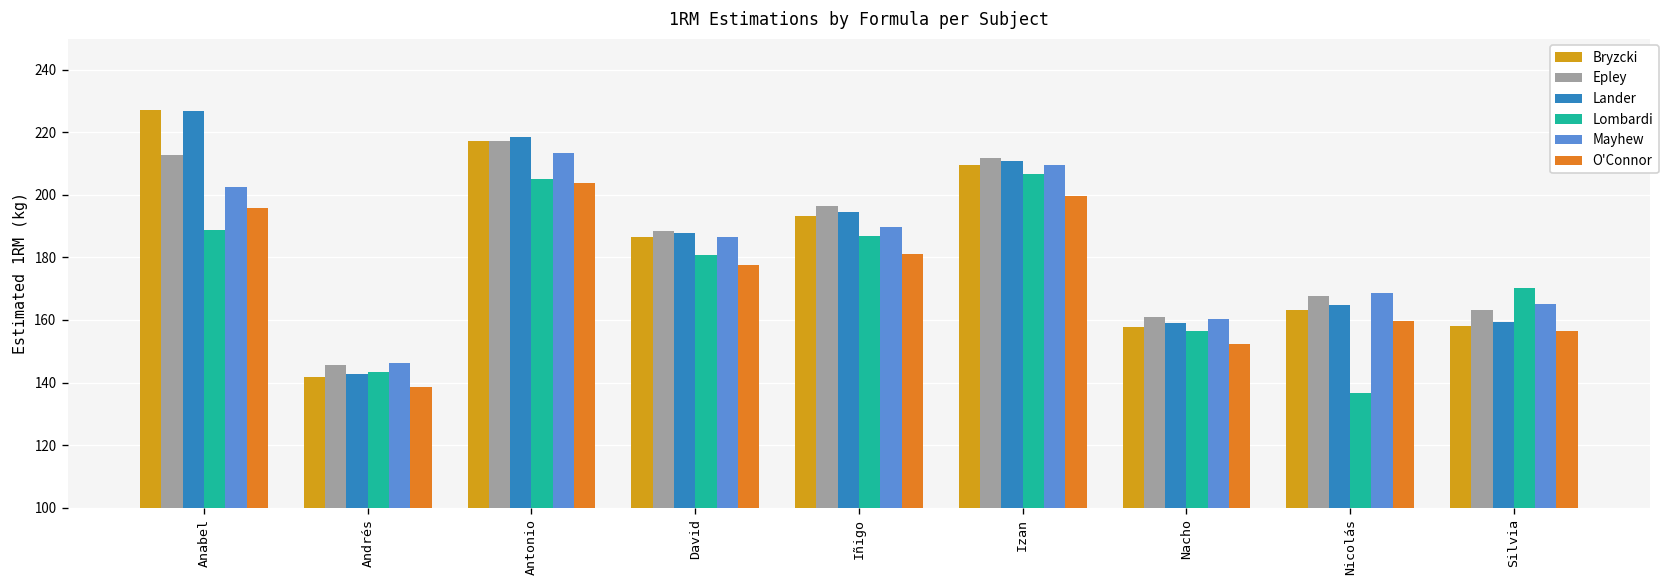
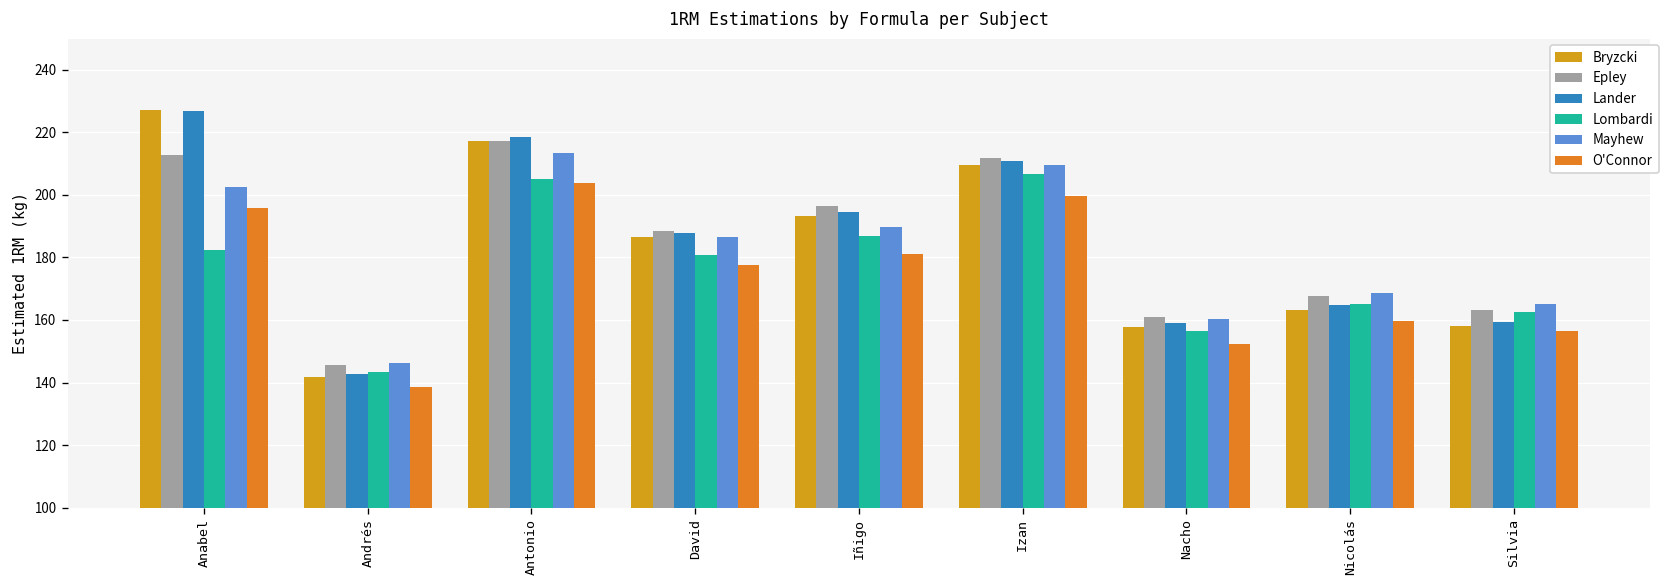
  {
    "Epley": {
      "Anabel": 213,
      "Andrés": 146,
      "Antonio": 217,
      "David": 188,
      "Iñigo": 196,
      "Izan": 212,
      "Nacho": 161,
      "Nicolás": 168,
      "Silvia": 163
    },
    "Lombardi": {
-     "Anabel": 189,
+     "Anabel": 182,
      "Andrés": 143,
      "Antonio": 205,
      "David": 181,
      "Iñigo": 187,
      "Izan": 207,
      "Nacho": 156,
-     "Nicolás": 137,
-     "Silvia": 170
+     "Nicolás": 165,
+     "Silvia": 163
    }
  }
